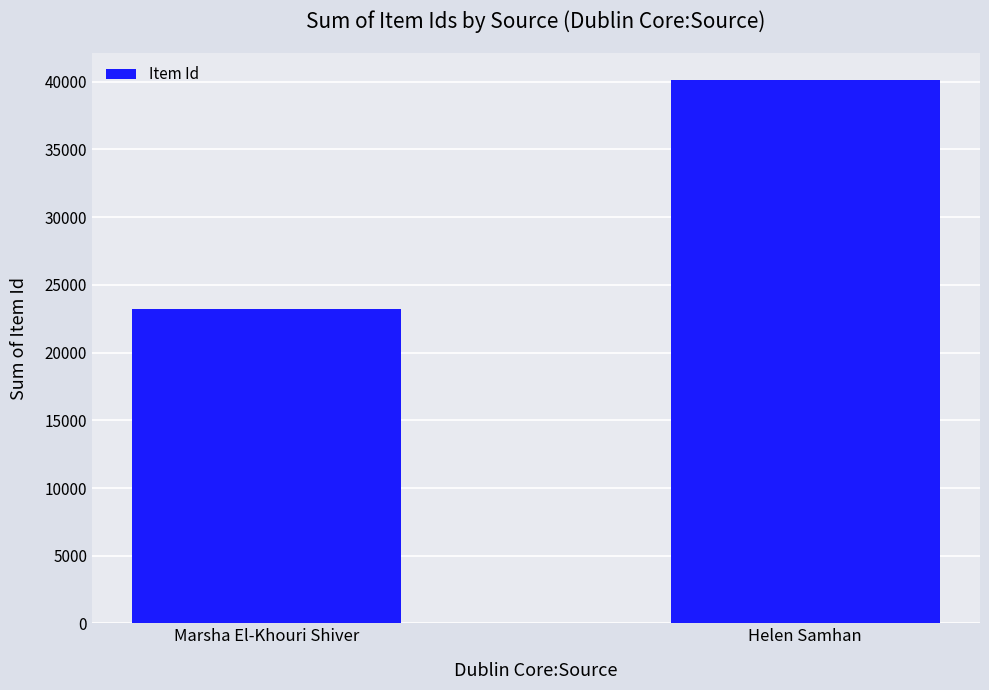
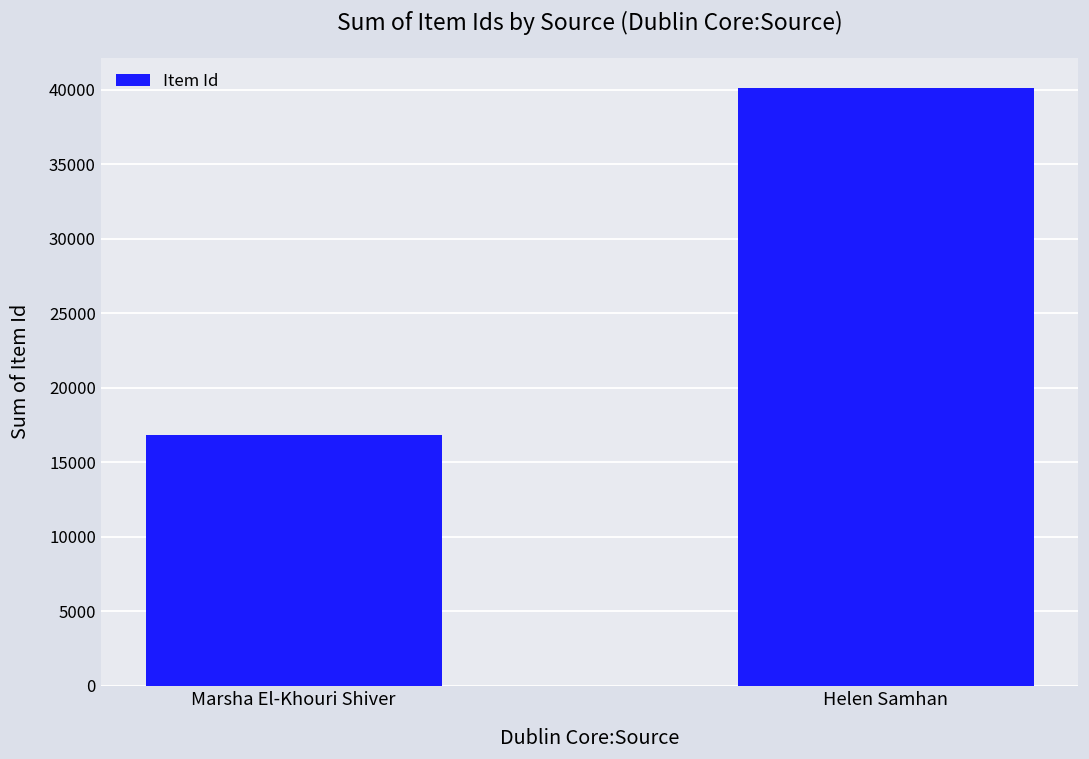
  {
-   "Marsha El-Khouri Shiver": 23200,
+   "Marsha El-Khouri Shiver": 16800,
    "Helen Samhan": 40100
  }
